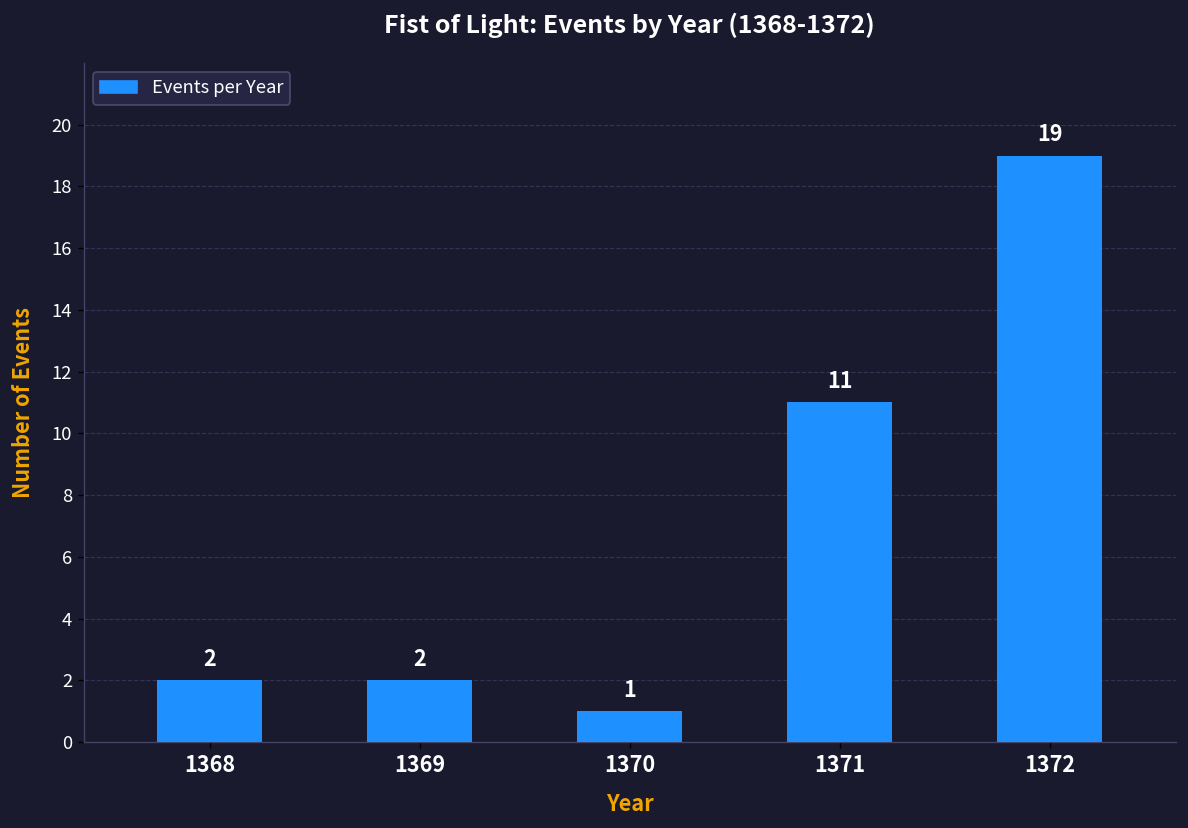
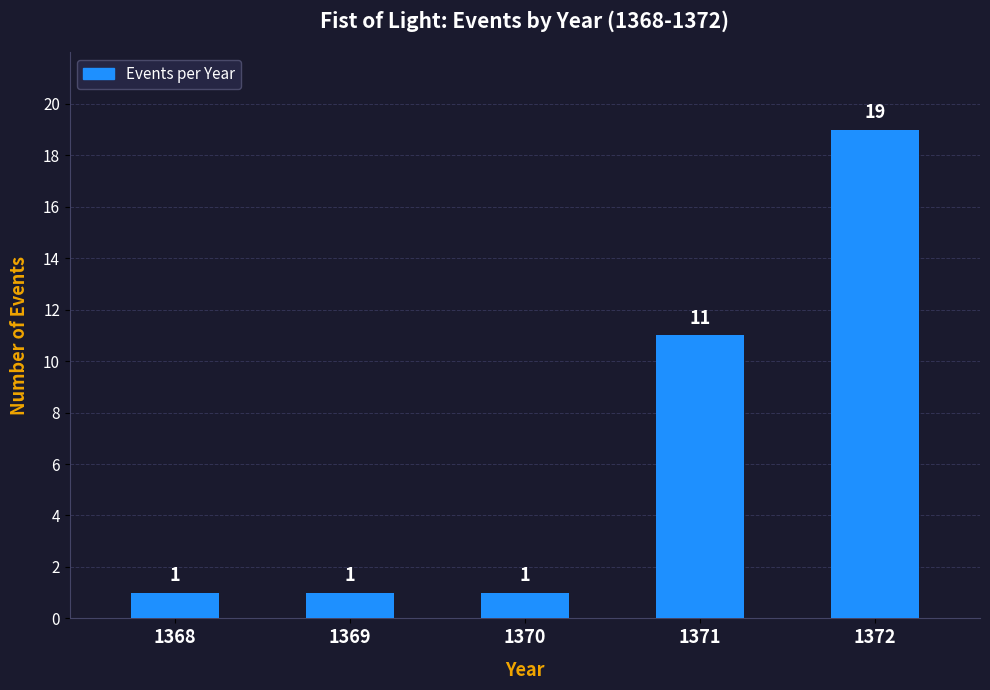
  {
-   "1368": 2,
-   "1369": 2,
+   "1368": 1,
+   "1369": 1,
    "1370": 1,
    "1371": 11,
    "1372": 19
  }
